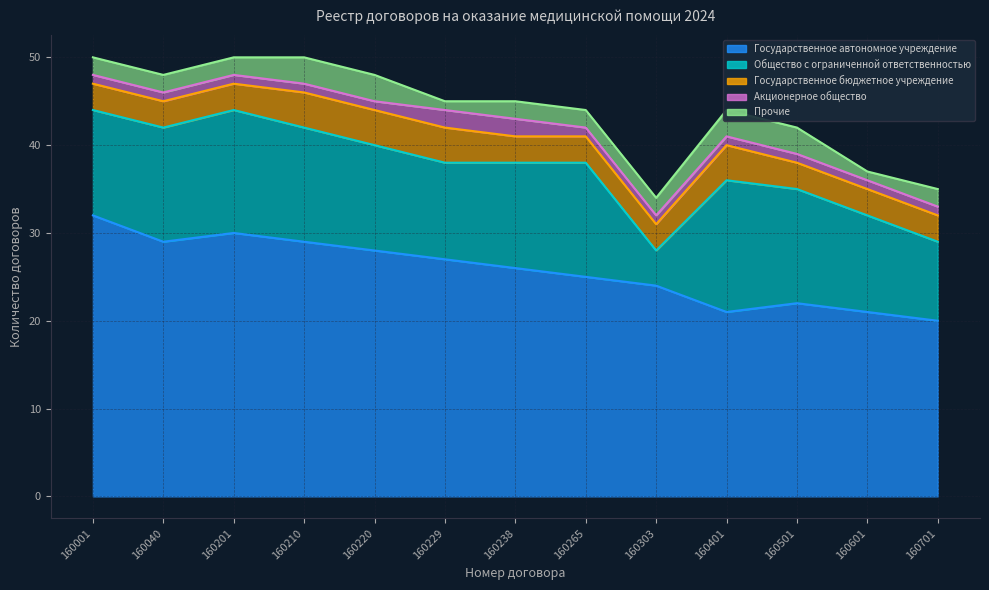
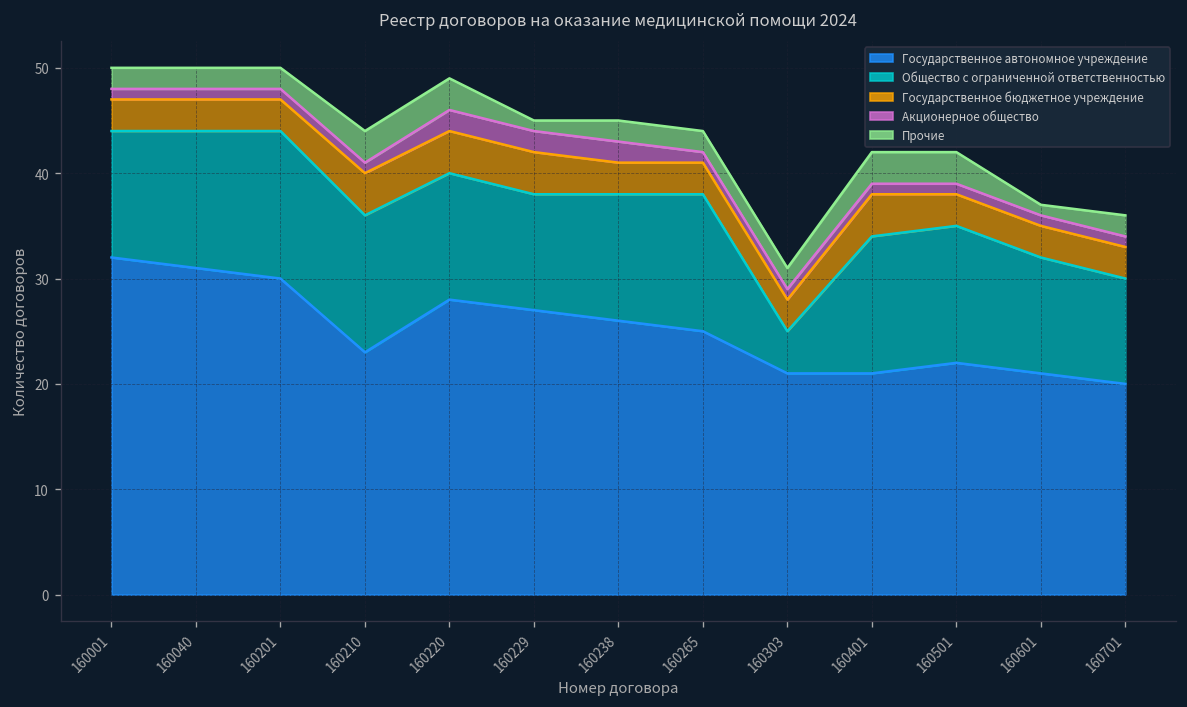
  {
    "Государственное автономное учреждение": {
      "160001": 32,
-     "160040": 29,
+     "160040": 31,
      "160201": 30,
-     "160210": 29,
+     "160210": 23,
      "160220": 28,
      "160229": 27,
      "160238": 26,
      "160265": 25,
-     "160303": 24,
+     "160303": 21,
      "160401": 21,
      "160501": 22,
      "160601": 21,
      "160701": 20
    },
    "Общество с ограниченной ответственностью": {
      "160001": 12,
      "160040": 13,
      "160201": 14,
      "160210": 13,
      "160220": 12,
      "160229": 11,
      "160238": 12,
      "160265": 13,
      "160303": 4,
-     "160401": 15,
+     "160401": 13,
      "160501": 13,
      "160601": 11,
-     "160701": 9
+     "160701": 10
    },
    "Государственное бюджетное учреждение": {
      "160001": 3,
      "160040": 3,
      "160201": 3,
      "160210": 4,
      "160220": 4,
      "160229": 4,
      "160238": 3,
      "160265": 3,
      "160303": 3,
      "160401": 4,
      "160501": 3,
      "160601": 3,
      "160701": 3
    },
    "Акционерное общество": {
      "160001": 1,
      "160040": 1,
      "160201": 1,
      "160210": 1,
-     "160220": 1,
+     "160220": 2,
      "160229": 2,
      "160238": 2,
      "160265": 1,
      "160303": 1,
      "160401": 1,
      "160501": 1,
      "160601": 1,
      "160701": 1
    },
    "Прочие": {
      "160001": 2,
      "160040": 2,
      "160201": 2,
      "160210": 3,
      "160220": 3,
      "160229": 1,
      "160238": 2,
      "160265": 2,
      "160303": 2,
      "160501": 3,
      "160601": 1,
      "160701": 2
    }
  }
